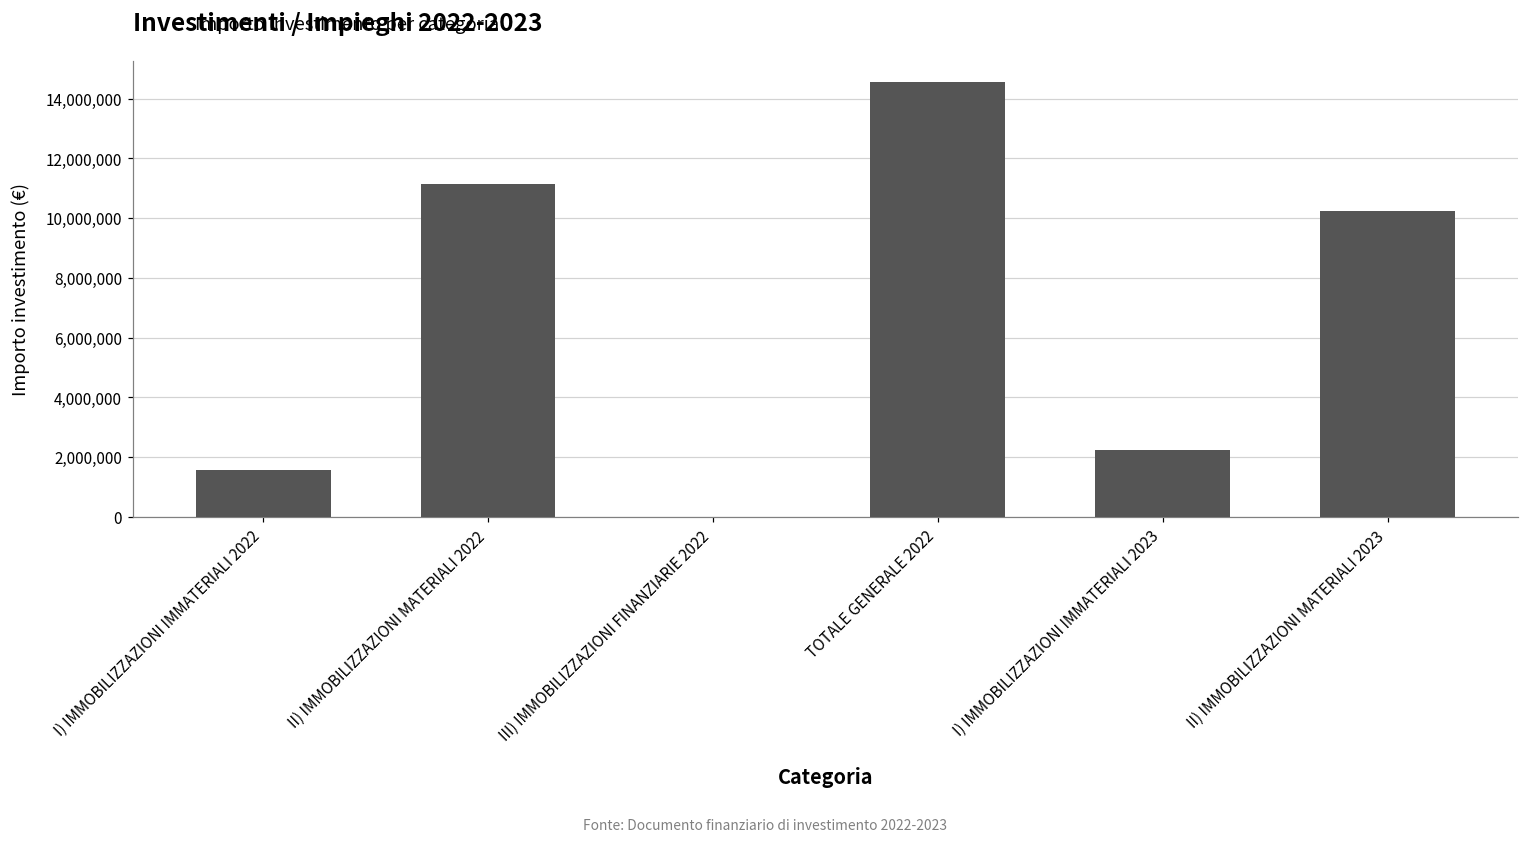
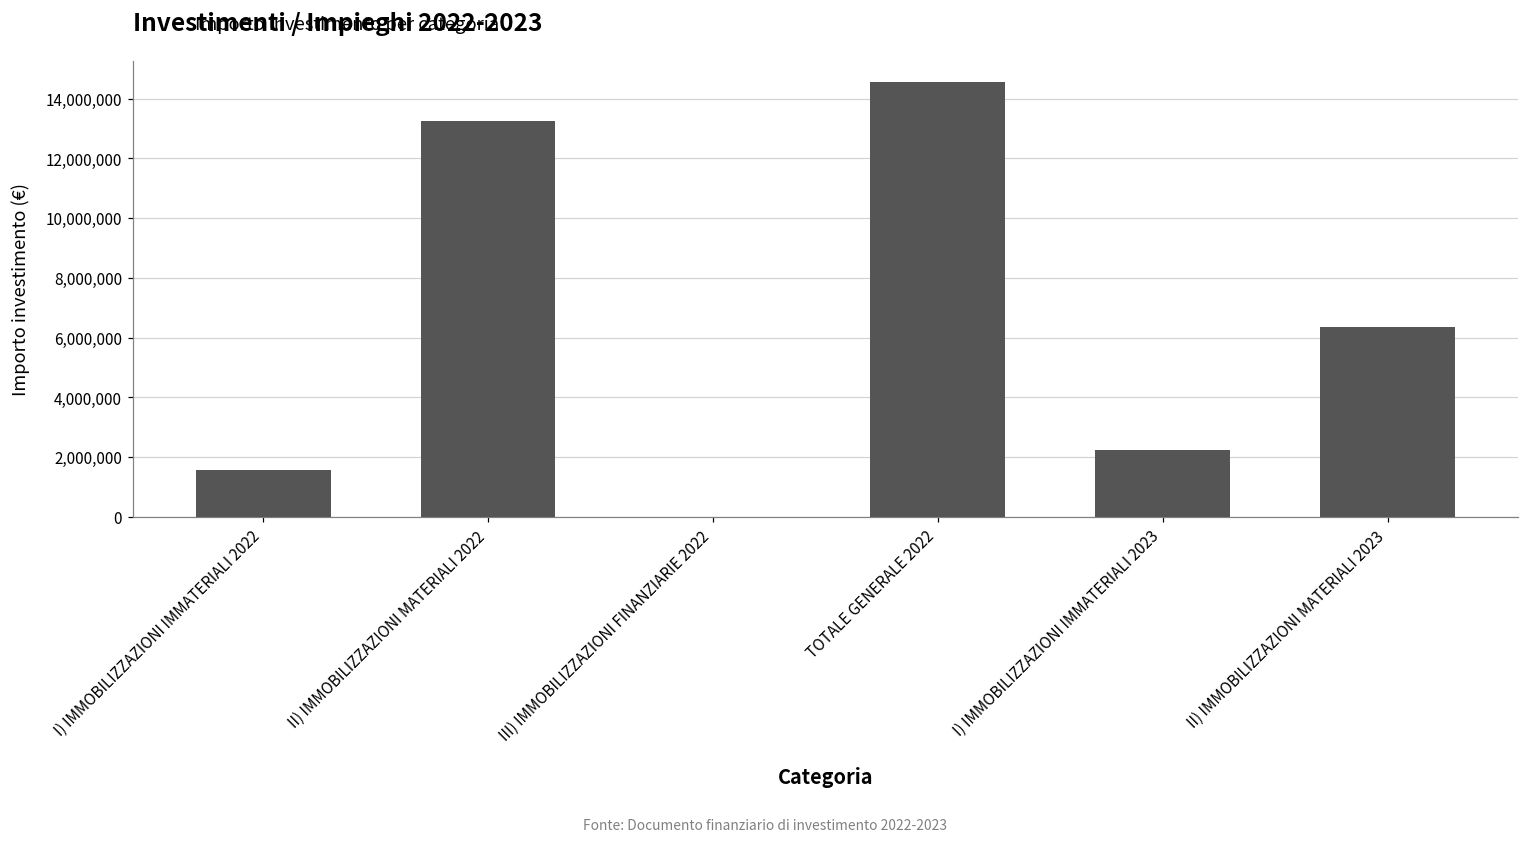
  {
    "I) IMMOBILIZZAZIONI IMMATERIALI 2022": "1,600,000",
-   "II) IMMOBILIZZAZIONI MATERIALI 2022": "11,100,000",
+   "II) IMMOBILIZZAZIONI MATERIALI 2022": "13,200,000",
    "III) IMMOBILIZZAZIONI FINANZIARIE 2022": "0",
    "TOTALE GENERALE 2022": "14,500,000",
    "I) IMMOBILIZZAZIONI IMMATERIALI 2023": "2,200,000",
-   "II) IMMOBILIZZAZIONI MATERIALI 2023": "10,200,000"
+   "II) IMMOBILIZZAZIONI MATERIALI 2023": "6,400,000"
  }
